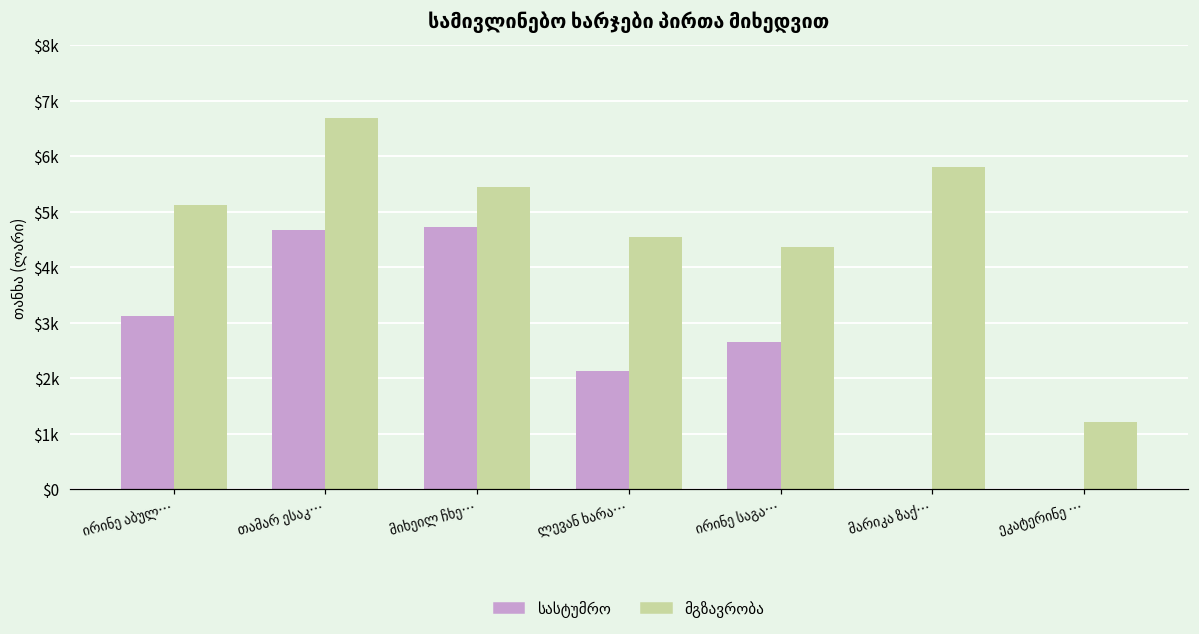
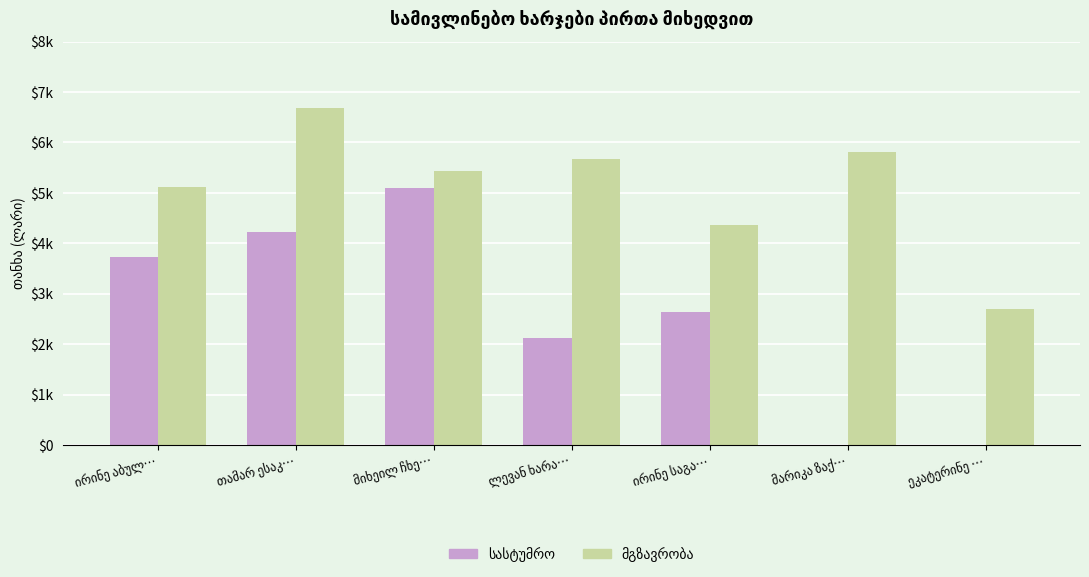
  {
    "სასტუმრო": {
-     "ირინე აბულ…": "$3100",
-     "თამარ ესაკ…": "$4700",
-     "მიხეილ ჩხე…": "$4700",
+     "ირინე აბულ…": "$3700",
+     "თამარ ესაკ…": "$4200",
+     "მიხეილ ჩხე…": "$5100",
      "ლევან ხარა…": "$2100",
      "ირინე საგა…": "$2600",
      "მარიკა ზაქ…": "$0",
      "ეკატერინე …": "$0"
    },
    "მგზავრობა": {
      "ირინე აბულ…": "$5100",
      "თამარ ესაკ…": "$6700",
      "მიხეილ ჩხე…": "$5400",
-     "ლევან ხარა…": "$4500",
+     "ლევან ხარა…": "$5700",
      "ირინე საგა…": "$4400",
      "მარიკა ზაქ…": "$5800",
-     "ეკატერინე …": "$1200"
+     "ეკატერინე …": "$2700"
    }
  }
